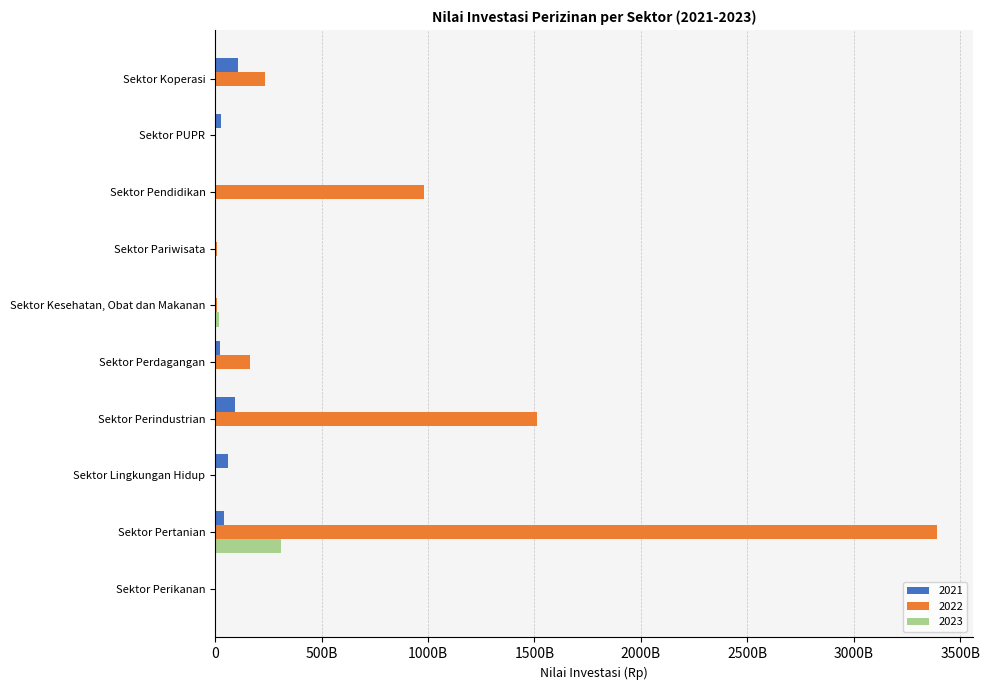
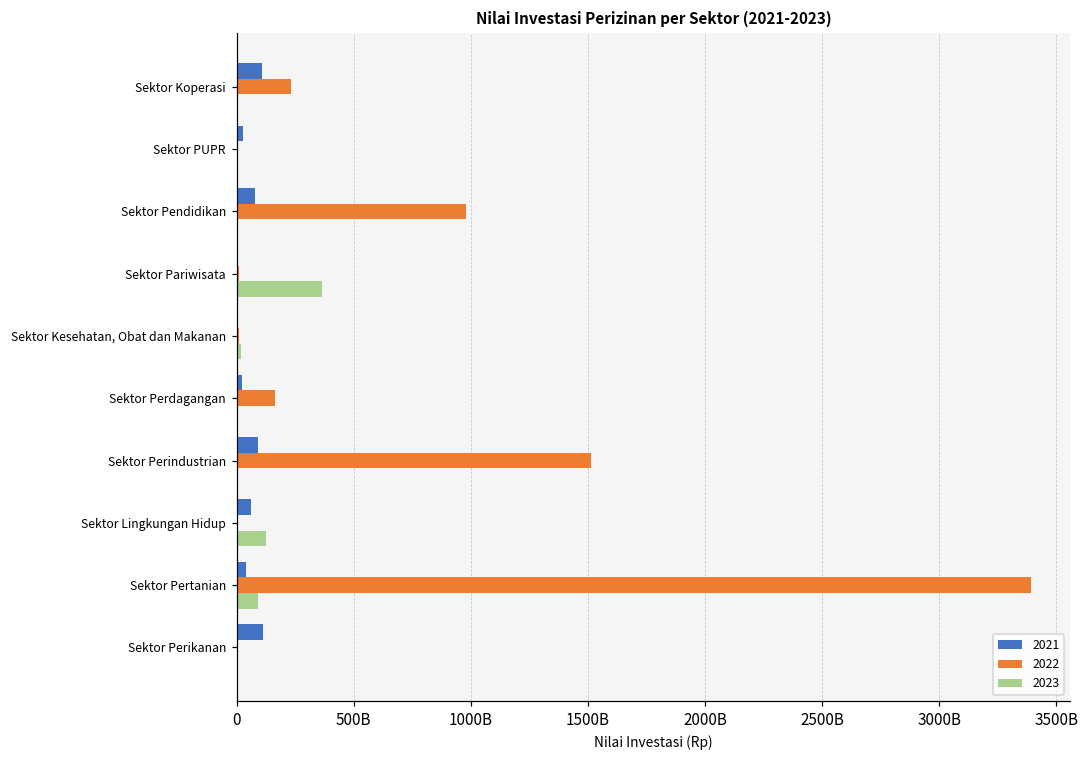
  {
    "2021": {
      "Sektor Koperasi": 110000000000,
      "Sektor PUPR": 30000000000,
-     "Sektor Pendidikan": 0,
+     "Sektor Pendidikan": 80000000000,
      "Sektor Perdagangan": 20000000000,
      "Sektor Perindustrian": 90000000000,
      "Sektor Lingkungan Hidup": 60000000000,
      "Sektor Pertanian": 40000000000,
-     "Sektor Perikanan": 0
+     "Sektor Perikanan": 110000000000
    },
    "2022": {
      "Sektor Koperasi": 230000000000,
      "Sektor PUPR": 0,
      "Sektor Pendidikan": 980000000000,
      "Sektor Perdagangan": 160000000000,
      "Sektor Perindustrian": 1510000000000,
      "Sektor Pertanian": 3390000000000
    },
    "2023": {
      "Sektor Koperasi": 0,
      "Sektor Pendidikan": 0,
-     "Sektor Pariwisata": 0,
+     "Sektor Pariwisata": 360000000000,
      "Sektor Kesehatan, Obat dan Makanan": 20000000000,
-     "Sektor Lingkungan Hidup": 0,
-     "Sektor Pertanian": 310000000000
+     "Sektor Lingkungan Hidup": 130000000000,
+     "Sektor Pertanian": 90000000000
    }
  }
